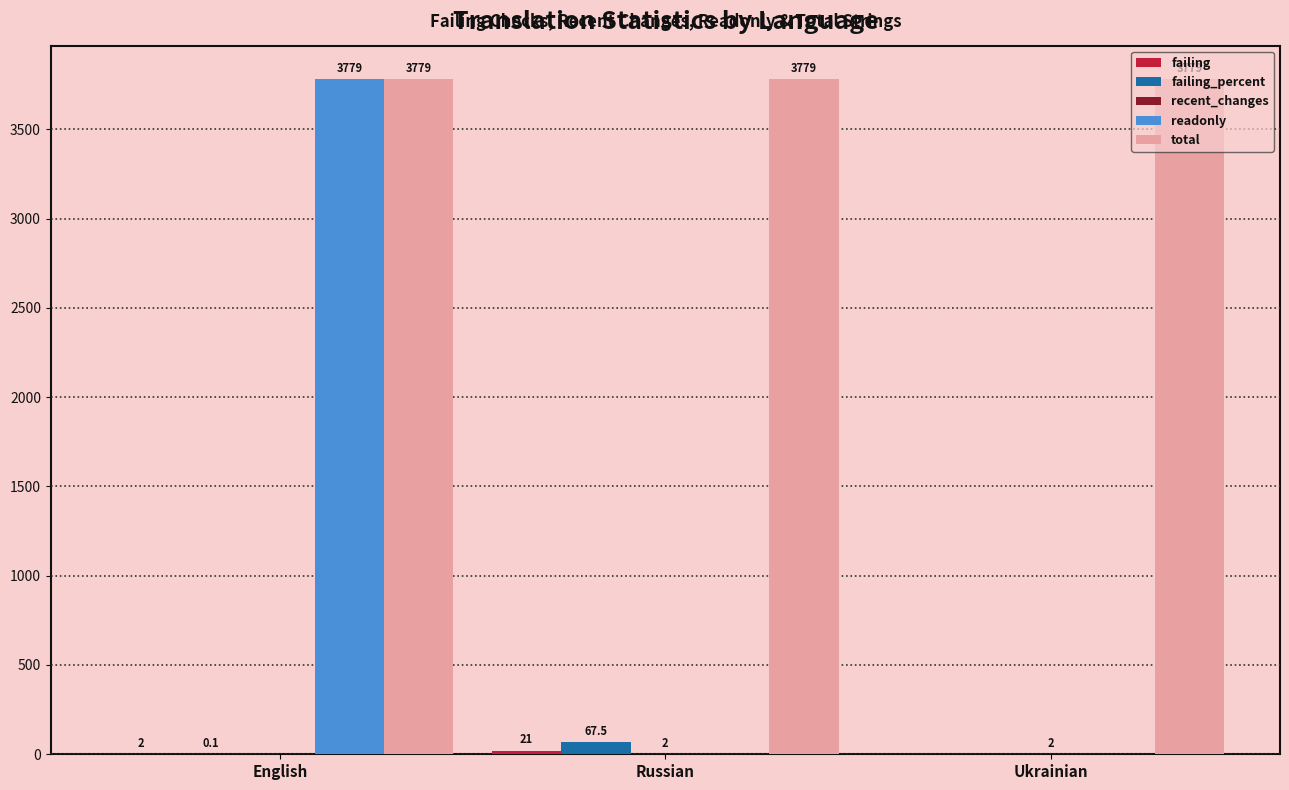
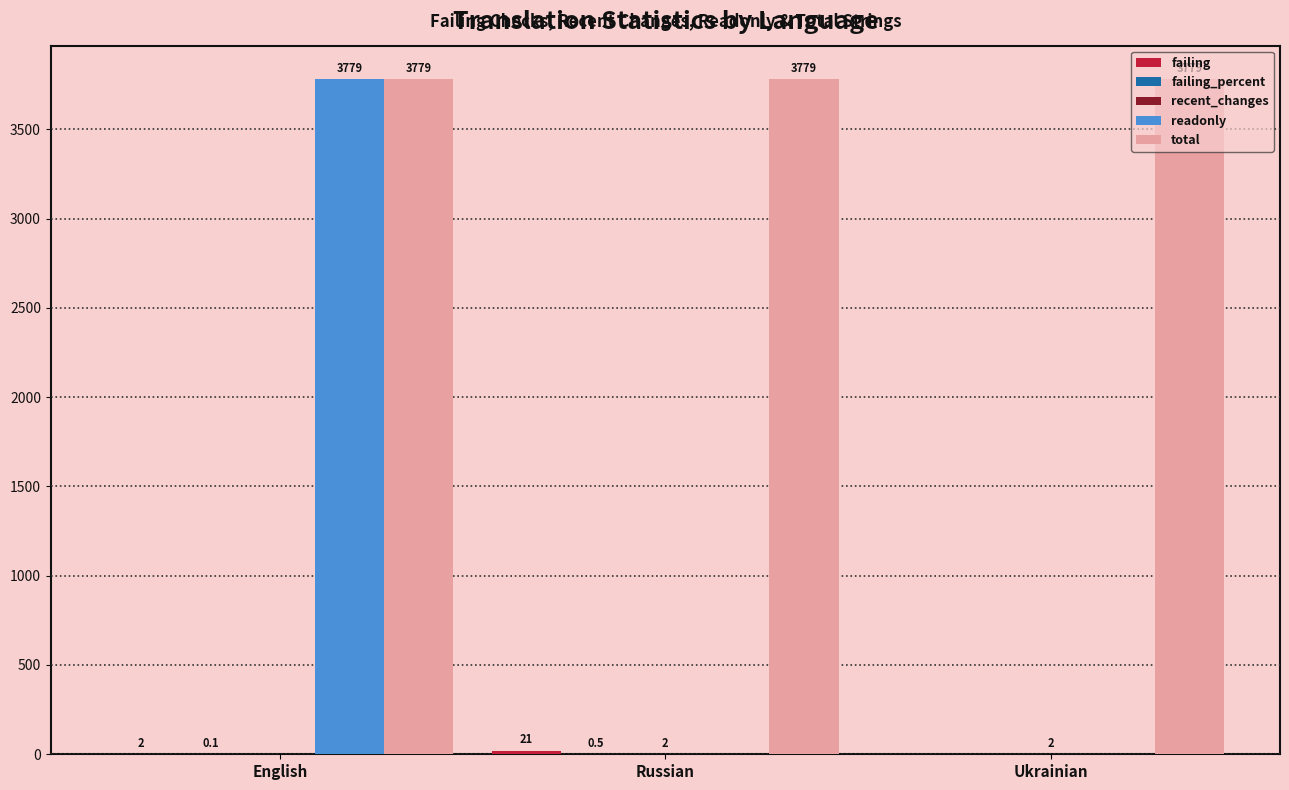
  {
    "failing_percent": {
      "English": 0.1,
-     "Russian": 67.5
+     "Russian": 0.5
    },
    "readonly": {
      "English": 3779
    },
    "total": {
      "English": 3779,
      "Russian": 3779
    }
  }
